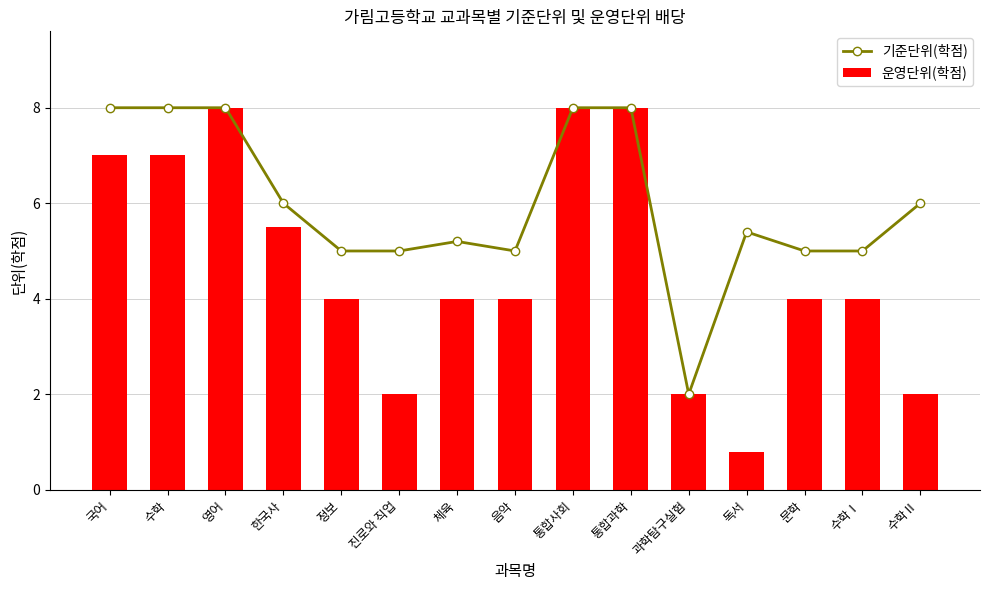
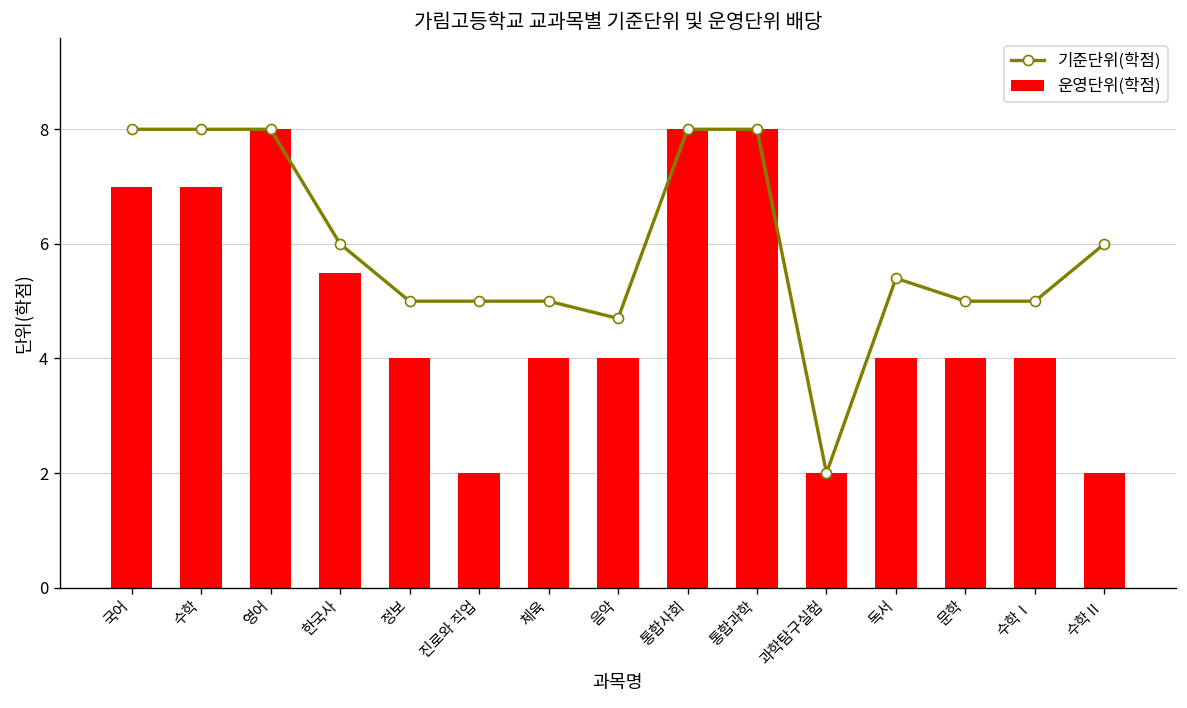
  {
    "기준단위(학점)": {
      "국어": 8.0,
      "수학": 8.0,
      "영어": 8.0,
      "한국사": 6.0,
      "정보": 5.0,
      "진로와 직업": 5.0,
-     "체육": 5.2,
-     "음악": 5.0,
+     "체육": 5.0,
+     "음악": 4.7,
      "통합사회": 8.0,
      "통합과학": 8.0,
      "과학탐구실험": 2.0,
      "독서": 5.4,
      "문학": 5.0,
      "수학Ⅰ": 5.0,
      "수학Ⅱ": 6.0
    },
    "운영단위(학점)": {
      "국어": 7.0,
      "수학": 7.0,
      "영어": 8.0,
      "한국사": 5.5,
      "정보": 4.0,
      "진로와 직업": 2.0,
      "체육": 4.0,
      "음악": 4.0,
      "통합사회": 8.0,
      "통합과학": 8.0,
      "과학탐구실험": 2.0,
-     "독서": 0.8,
+     "독서": 4.0,
      "문학": 4.0,
      "수학Ⅰ": 4.0,
      "수학Ⅱ": 2.0
    }
  }
